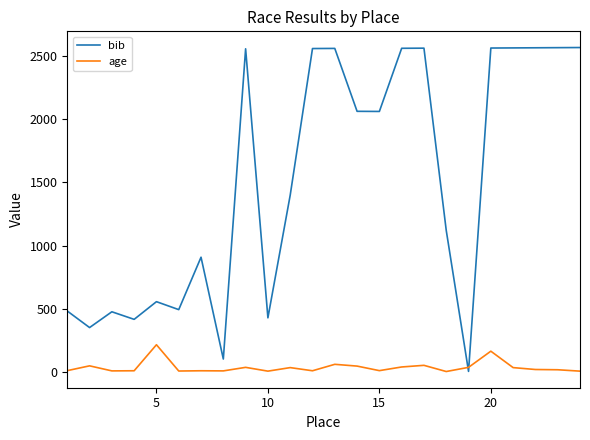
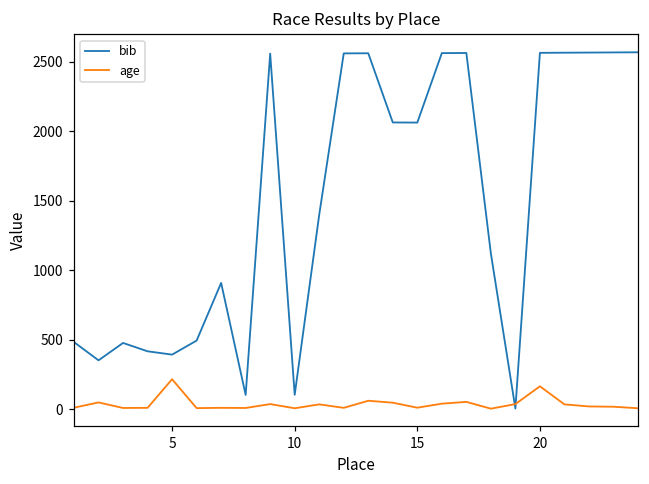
  {
    "bib": {
-     "5": 560,
-     "10": 430,
+     "5": 390,
+     "10": 100,
      "15": 2060,
      "20": 2560
    },
    "age": {
      "5": 220,
      "10": 10,
      "15": 10,
      "20": 160
    }
  }
